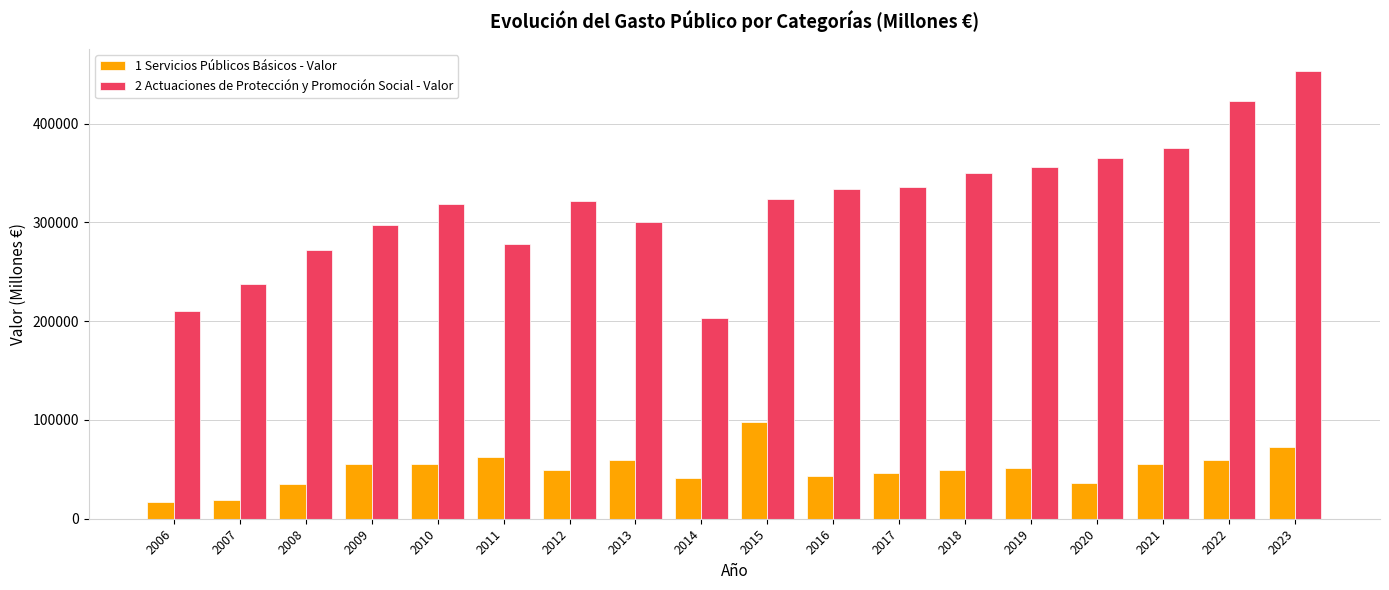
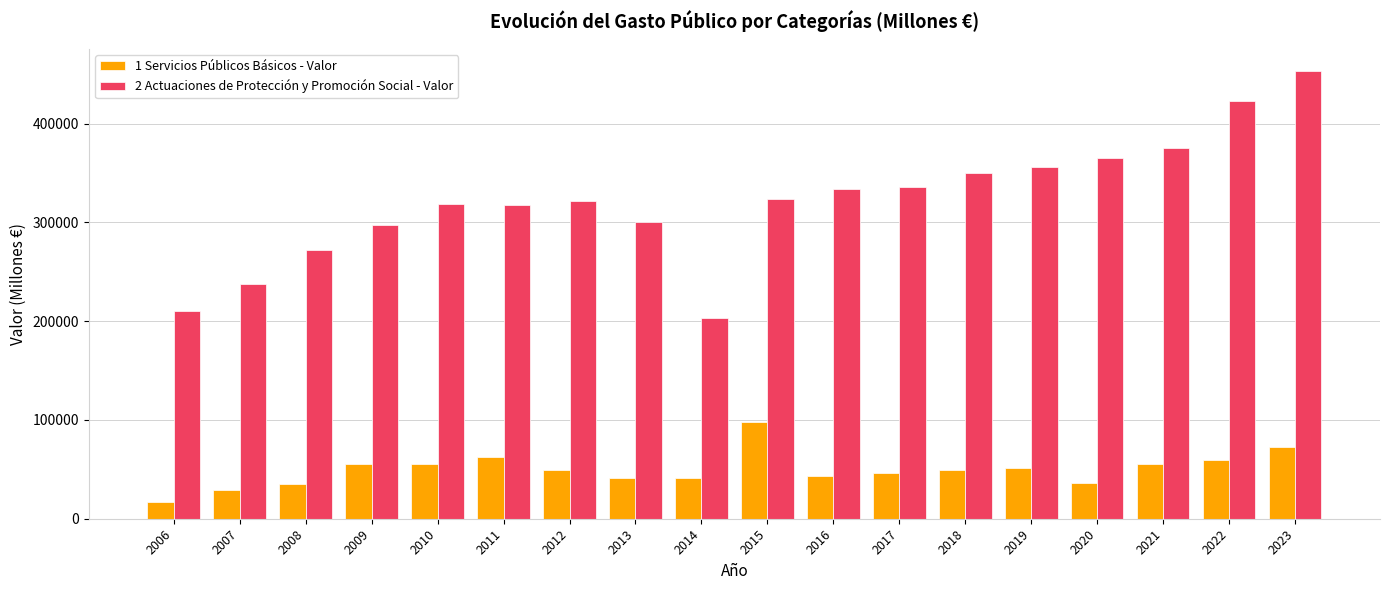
  {
    "1 Servicios Públicos Básicos - Valor": {
      "2006": 20000,
-     "2007": 20000,
+     "2007": 30000,
      "2008": 40000,
      "2009": 60000,
      "2010": 60000,
      "2011": 60000,
      "2012": 50000,
-     "2013": 60000,
+     "2013": 40000,
      "2014": 40000,
      "2015": 100000,
      "2016": 40000,
      "2017": 50000,
      "2018": 50000,
      "2019": 50000,
      "2020": 40000,
      "2021": 60000,
      "2022": 60000,
      "2023": 70000
    },
    "2 Actuaciones de Protección y Promoción Social - Valor": {
      "2006": 210000,
      "2007": 240000,
      "2008": 270000,
      "2009": 300000,
      "2010": 320000,
-     "2011": 280000,
+     "2011": 320000,
      "2012": 320000,
      "2013": 300000,
      "2014": 200000,
      "2015": 320000,
      "2016": 330000,
      "2017": 340000,
      "2018": 350000,
      "2019": 360000,
      "2020": 360000,
      "2021": 380000,
      "2022": 420000,
      "2023": 450000
    }
  }
